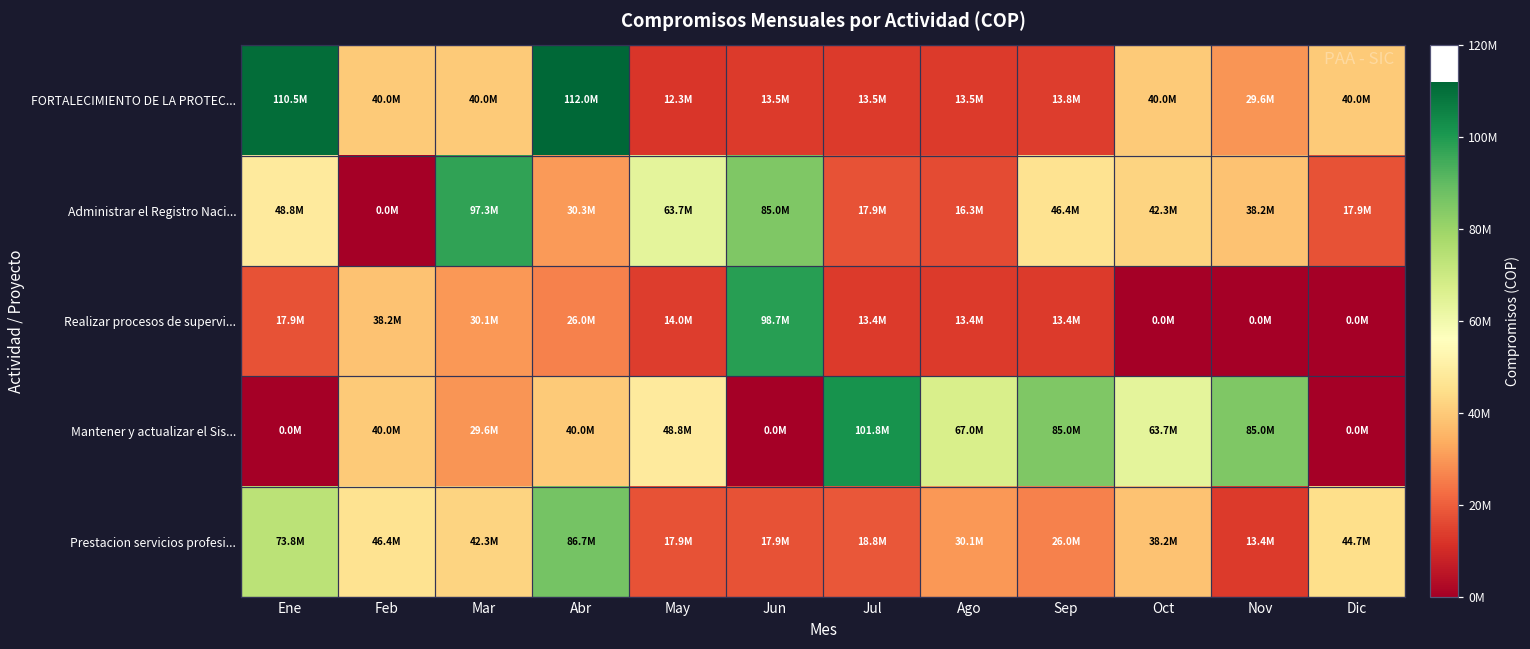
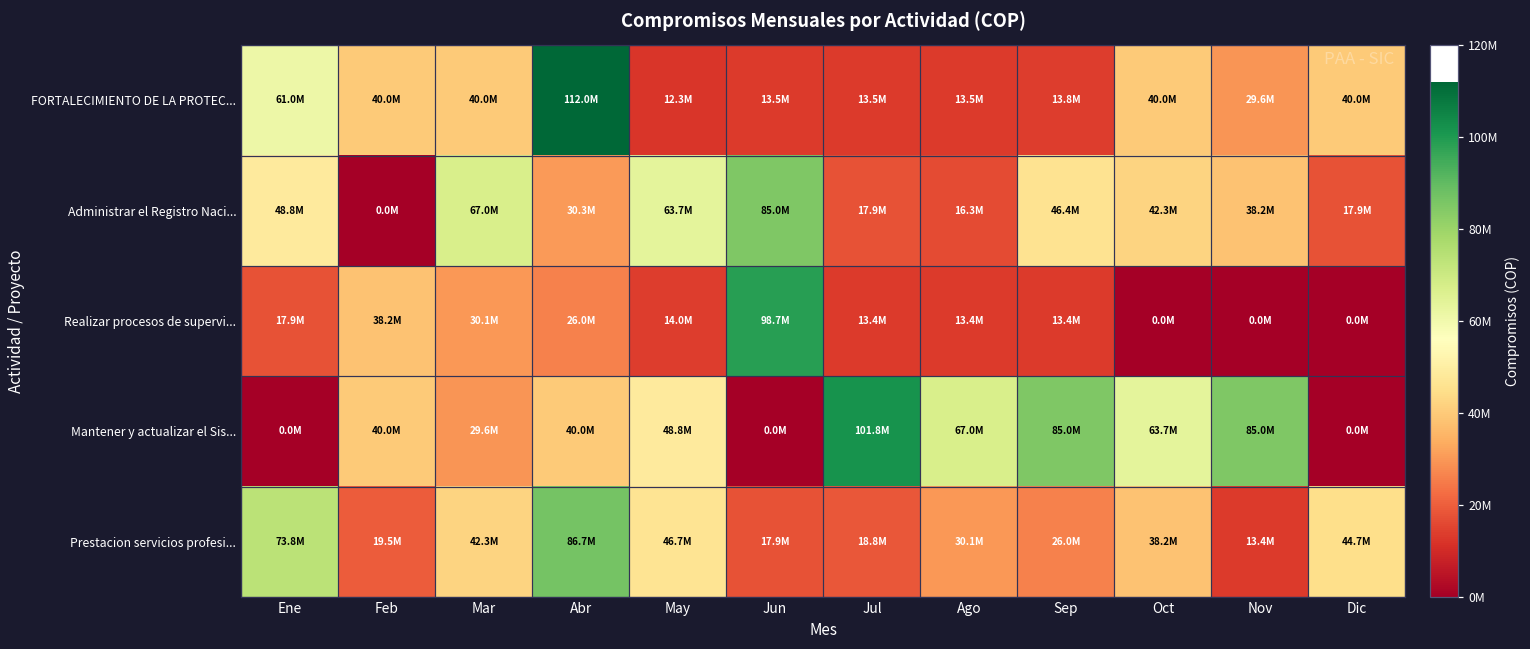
  {
    "FORTALECIMIENTO DE LA PROTEC...": {
-     "Ene": "110.5M",
+     "Ene": "61.0M",
      "Feb": "40.0M",
      "Mar": "40.0M",
      "Abr": "112.0M",
      "May": "12.3M",
      "Jun": "13.5M",
      "Jul": "13.5M",
      "Ago": "13.5M",
      "Sep": "13.8M",
      "Oct": "40.0M",
      "Nov": "29.6M"
    },
    "Administrar el Registro Naci...": {
      "Ene": "48.8M",
      "Feb": "0.0M",
-     "Mar": "97.3M",
+     "Mar": "67.0M",
      "Abr": "30.3M",
      "May": "63.7M",
      "Jun": "85.0M",
      "Jul": "17.9M",
      "Ago": "16.3M",
      "Sep": "46.4M",
      "Oct": "42.3M",
      "Nov": "38.2M",
      "Dic": "17.9M"
    },
    "Realizar procesos de supervi...": {
      "Ene": "17.9M",
      "Feb": "38.2M",
      "Mar": "30.1M",
      "Abr": "26.0M",
      "May": "14.0M",
      "Jun": "98.7M",
      "Jul": "13.4M",
      "Ago": "13.4M",
      "Sep": "13.4M",
      "Oct": "0.0M",
      "Nov": "0.0M",
      "Dic": "0.0M"
    },
    "Mantener y actualizar el Sis...": {
      "Ene": "0.0M",
      "Feb": "40.0M",
      "Mar": "29.6M",
      "Abr": "40.0M",
      "May": "48.8M",
      "Jun": "0.0M",
      "Jul": "101.8M",
      "Ago": "67.0M",
      "Sep": "85.0M",
      "Oct": "63.7M",
      "Nov": "85.0M",
      "Dic": "0.0M"
    },
    "Prestacion servicios profesi...": {
      "Ene": "73.8M",
-     "Feb": "46.4M",
+     "Feb": "19.5M",
      "Mar": "42.3M",
      "Abr": "86.7M",
-     "May": "17.9M",
+     "May": "46.7M",
      "Jun": "17.9M",
      "Jul": "18.8M",
      "Ago": "30.1M",
      "Sep": "26.0M",
      "Oct": "38.2M",
      "Nov": "13.4M",
      "Dic": "44.7M"
    }
  }
